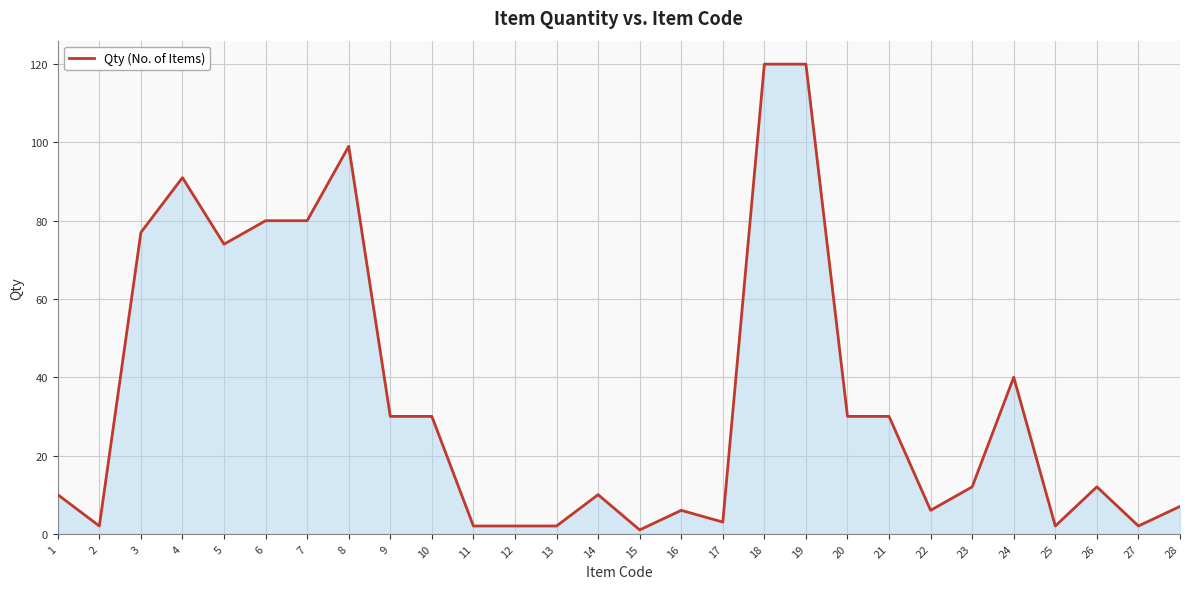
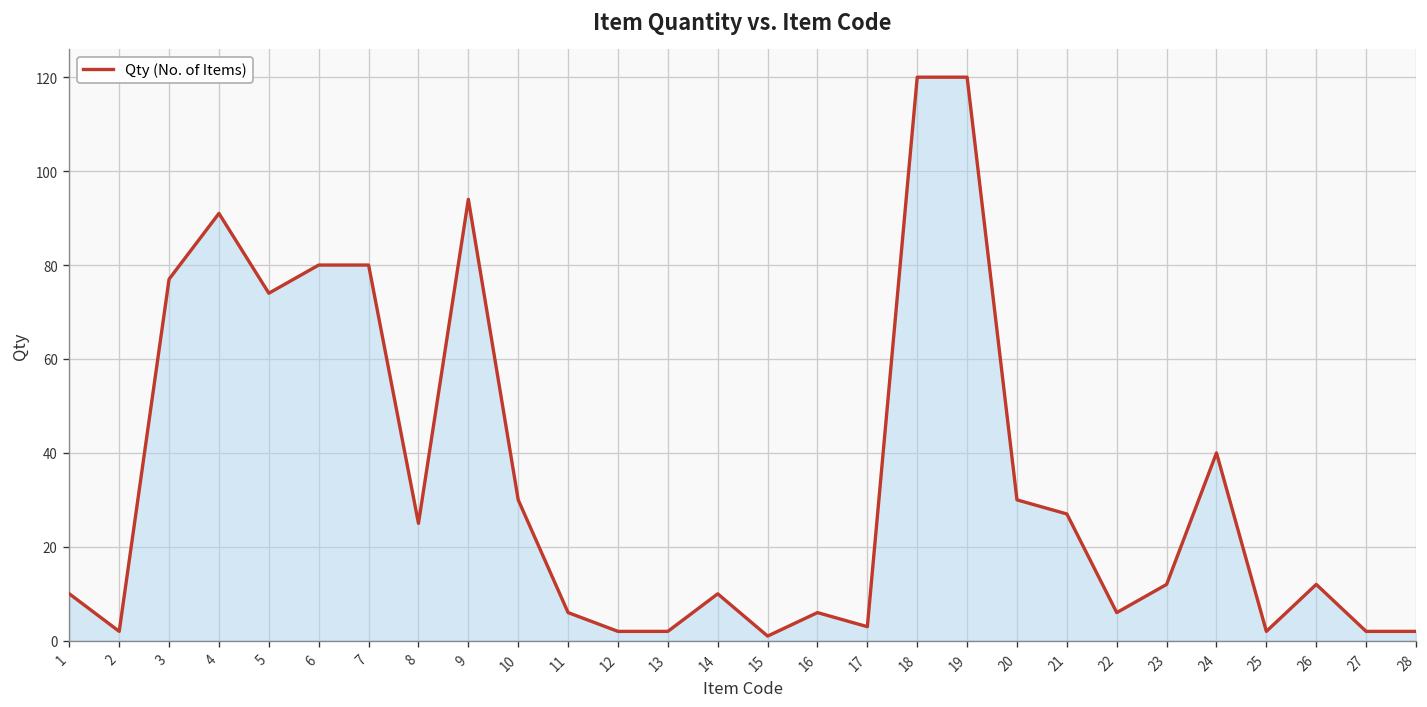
  {
    "1": 10,
    "2": 2,
    "3": 77,
    "4": 91,
    "5": 74,
    "6": 80,
    "7": 80,
-   "8": 99,
-   "9": 30,
+   "8": 25,
+   "9": 94,
    "10": 30,
-   "11": 2,
+   "11": 6,
    "12": 2,
    "13": 2,
    "14": 10,
    "15": 1,
    "16": 6,
    "17": 3,
    "18": 120,
    "19": 120,
    "20": 30,
-   "21": 30,
+   "21": 27,
    "22": 6,
    "23": 12,
    "24": 40,
    "25": 2,
    "26": 12,
    "27": 2,
-   "28": 7
+   "28": 2
  }
